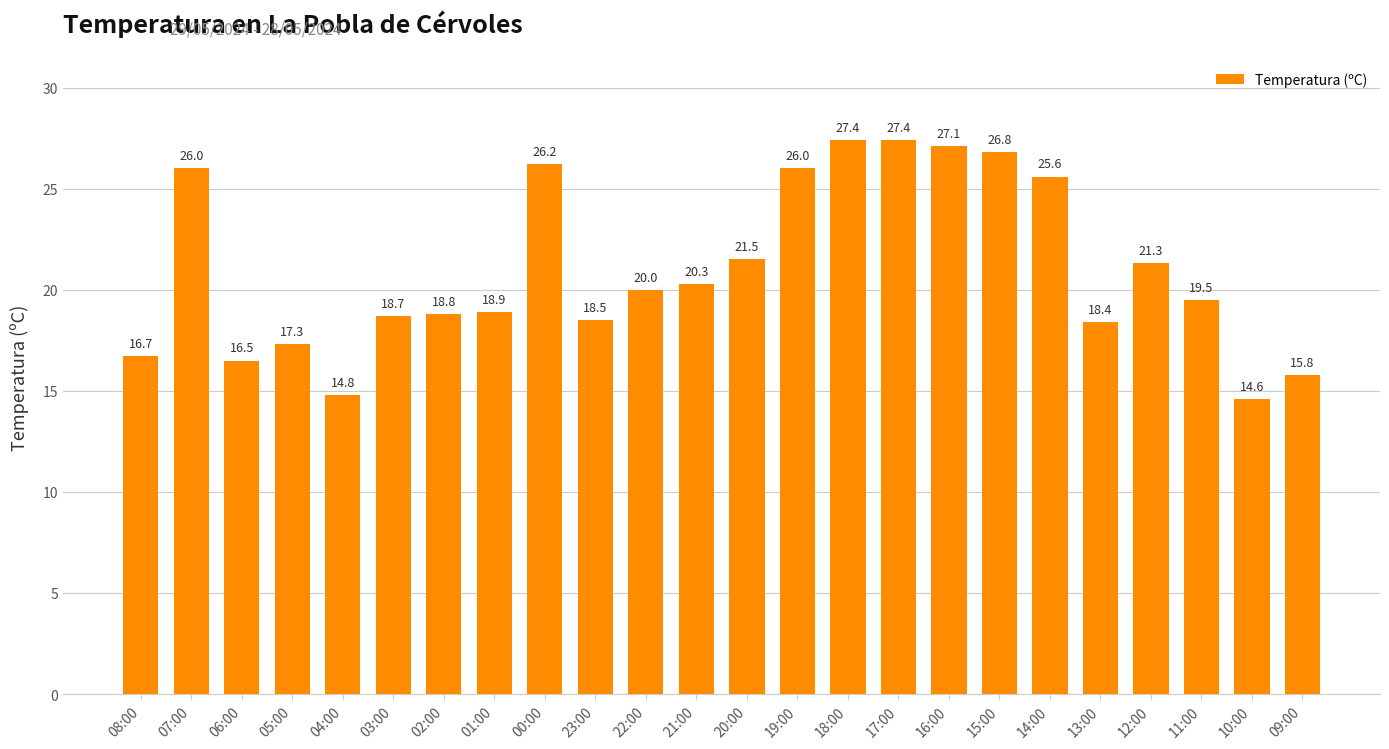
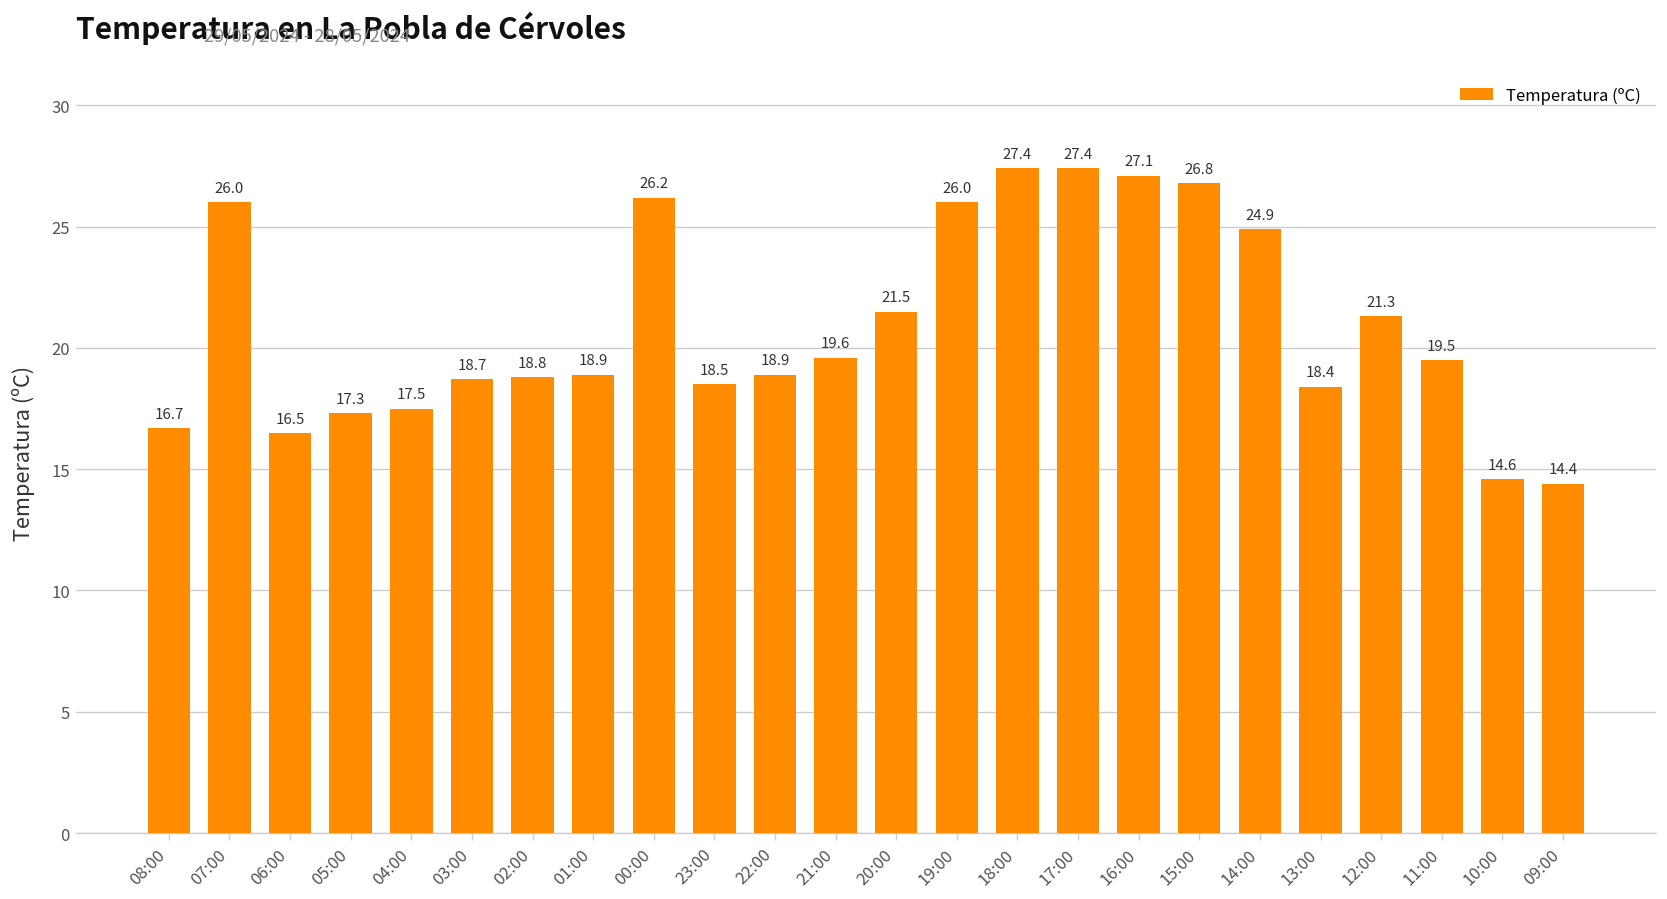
  {
    "08:00": 16.7,
    "07:00": 26.0,
    "06:00": 16.5,
    "05:00": 17.3,
-   "04:00": 14.8,
+   "04:00": 17.5,
    "03:00": 18.7,
    "02:00": 18.8,
    "01:00": 18.9,
    "00:00": 26.2,
    "23:00": 18.5,
-   "22:00": 20.0,
-   "21:00": 20.3,
+   "22:00": 18.9,
+   "21:00": 19.6,
    "20:00": 21.5,
    "19:00": 26.0,
    "18:00": 27.4,
    "17:00": 27.4,
    "16:00": 27.1,
    "15:00": 26.8,
-   "14:00": 25.6,
+   "14:00": 24.9,
    "13:00": 18.4,
    "12:00": 21.3,
    "11:00": 19.5,
    "10:00": 14.6,
-   "09:00": 15.8
+   "09:00": 14.4
  }
